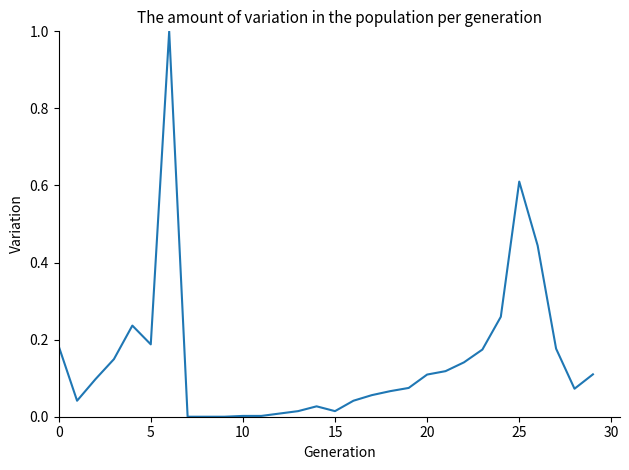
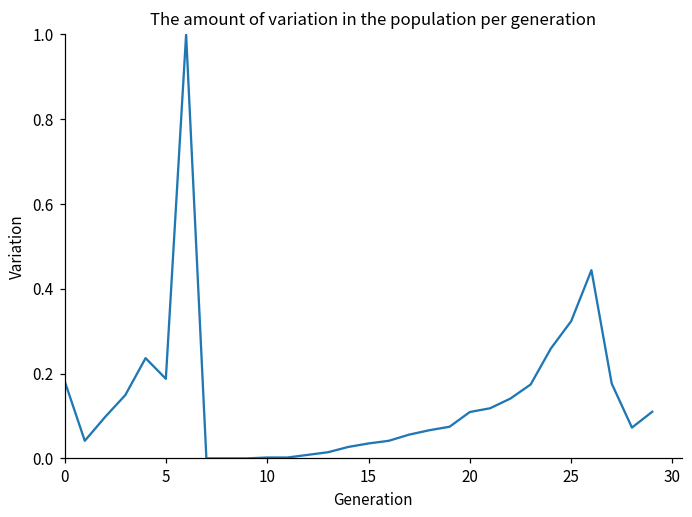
  {
    "0": 0.18,
    "5": 0.19,
    "10": 0.00,
-   "15": 0.01,
+   "15": 0.04,
    "20": 0.11,
-   "25": 0.61
+   "25": 0.32
  }
